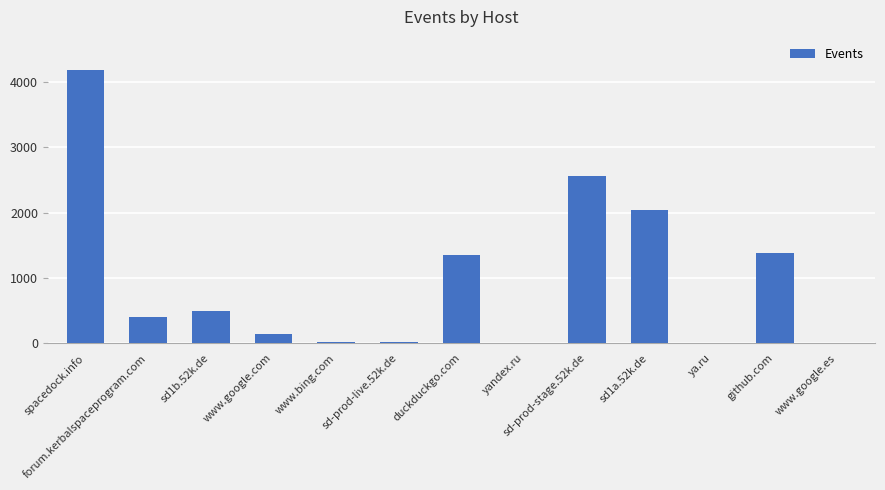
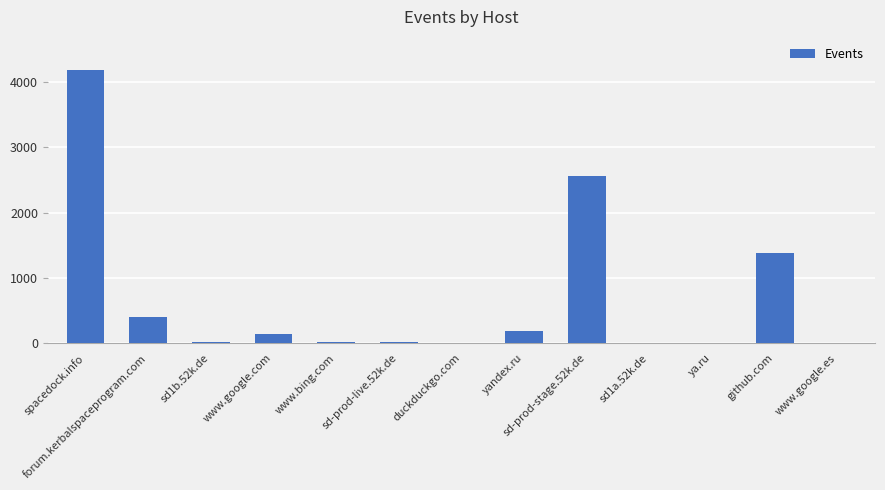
  {
    "spacedock.info": 4200,
    "forum.kerbalspaceprogram.com": 400,
-   "sd1b.52k.de": 500,
+   "sd1b.52k.de": 0,
    "www.google.com": 100,
-   "duckduckgo.com": 1400,
-   "yandex.ru": 0,
+   "duckduckgo.com": 0,
+   "yandex.ru": 200,
    "sd-prod-stage.52k.de": 2600,
-   "sd1a.52k.de": 2000,
+   "sd1a.52k.de": 0,
    "github.com": 1400
  }
